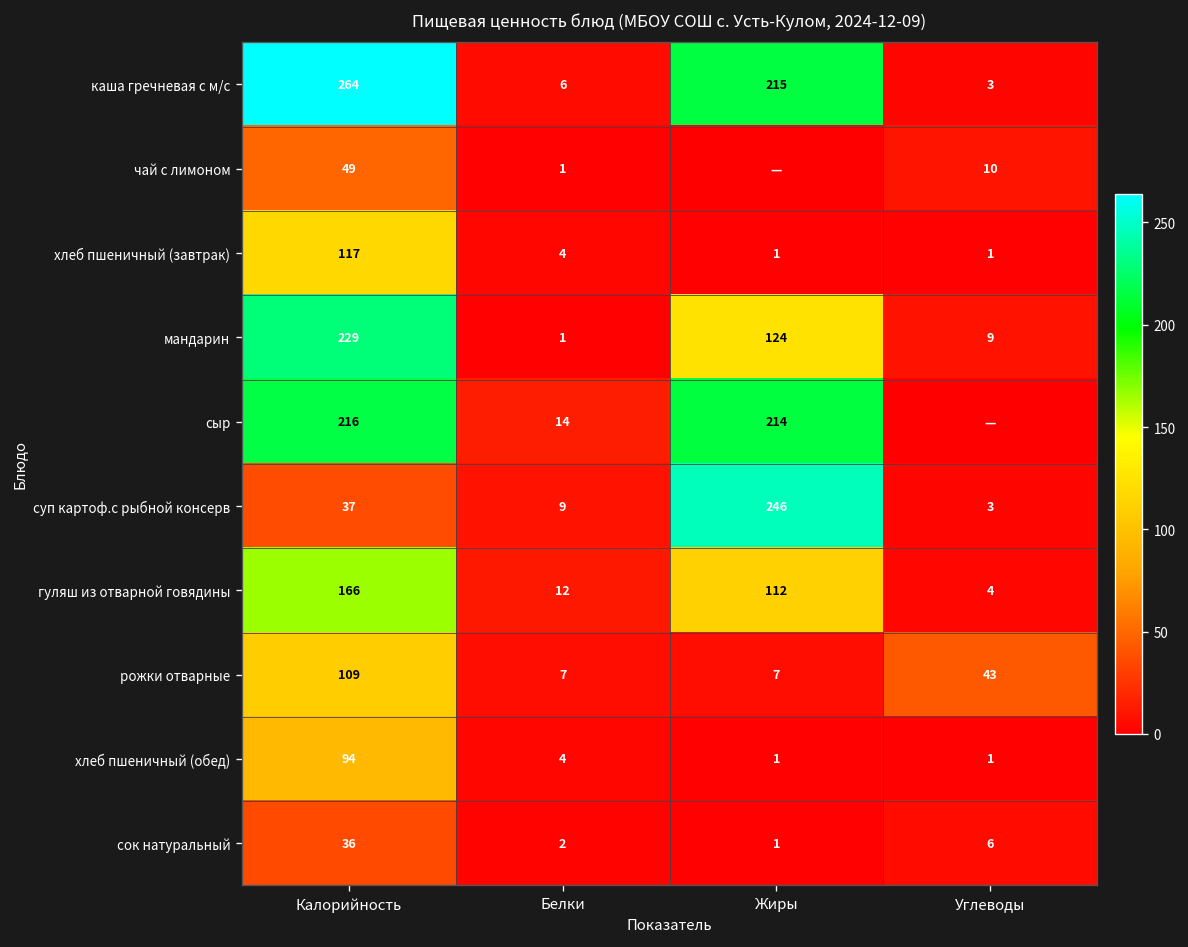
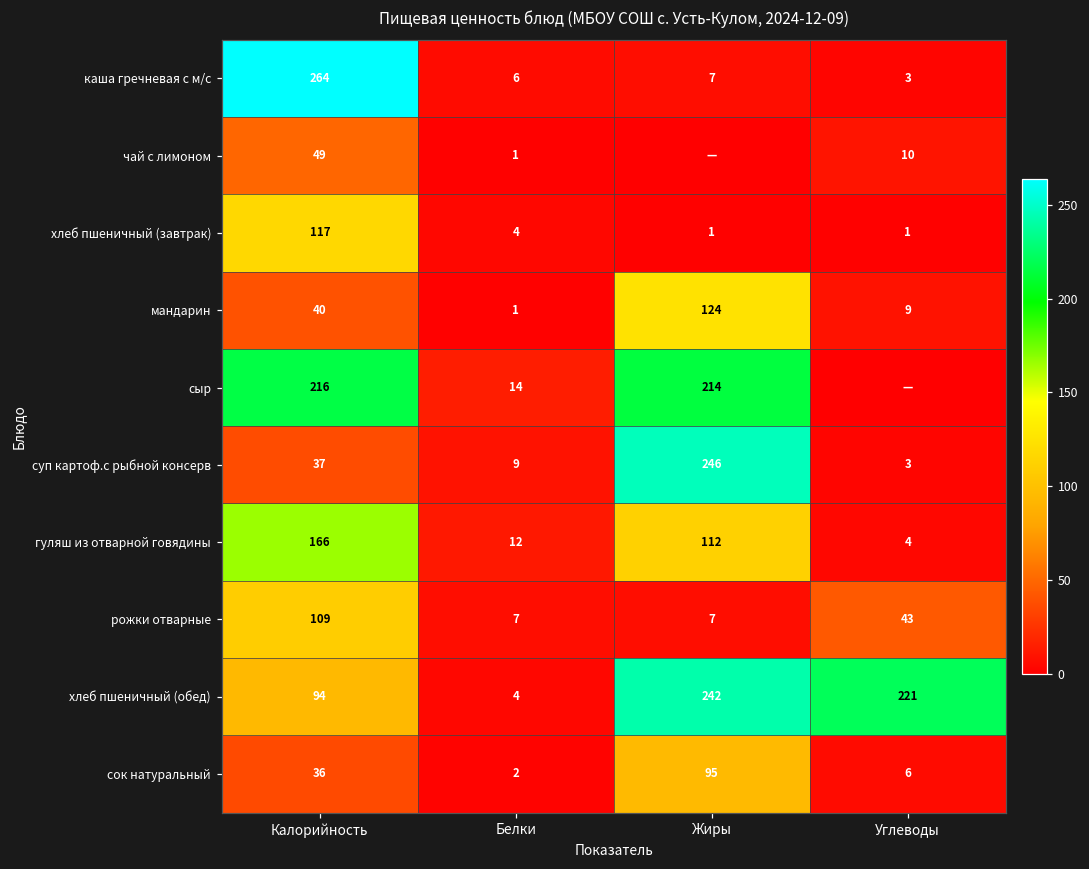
  {
    "каша гречневая с м/с": {
      "Калорийность": 264,
      "Белки": 6,
-     "Жиры": 215,
+     "Жиры": 7,
      "Углеводы": 3
    },
    "чай с лимоном": {
      "Калорийность": 49,
      "Белки": 1,
      "Углеводы": 10
    },
    "хлеб пшеничный (завтрак)": {
      "Калорийность": 117,
      "Белки": 4,
      "Жиры": 1,
      "Углеводы": 1
    },
    "мандарин": {
-     "Калорийность": 229,
+     "Калорийность": 40,
      "Белки": 1,
      "Жиры": 124,
      "Углеводы": 9
    },
    "сыр": {
      "Калорийность": 216,
      "Белки": 14,
      "Жиры": 214
    },
    "суп картоф.с рыбной консерв": {
      "Калорийность": 37,
      "Белки": 9,
      "Жиры": 246,
      "Углеводы": 3
    },
    "гуляш из отварной говядины": {
      "Калорийность": 166,
      "Белки": 12,
      "Жиры": 112,
      "Углеводы": 4
    },
    "рожки отварные": {
      "Калорийность": 109,
      "Белки": 7,
      "Жиры": 7,
      "Углеводы": 43
    },
    "хлеб пшеничный (обед)": {
      "Калорийность": 94,
      "Белки": 4,
-     "Жиры": 1,
-     "Углеводы": 1
+     "Жиры": 242,
+     "Углеводы": 221
    },
    "сок натуральный": {
      "Калорийность": 36,
      "Белки": 2,
-     "Жиры": 1,
+     "Жиры": 95,
      "Углеводы": 6
    }
  }
